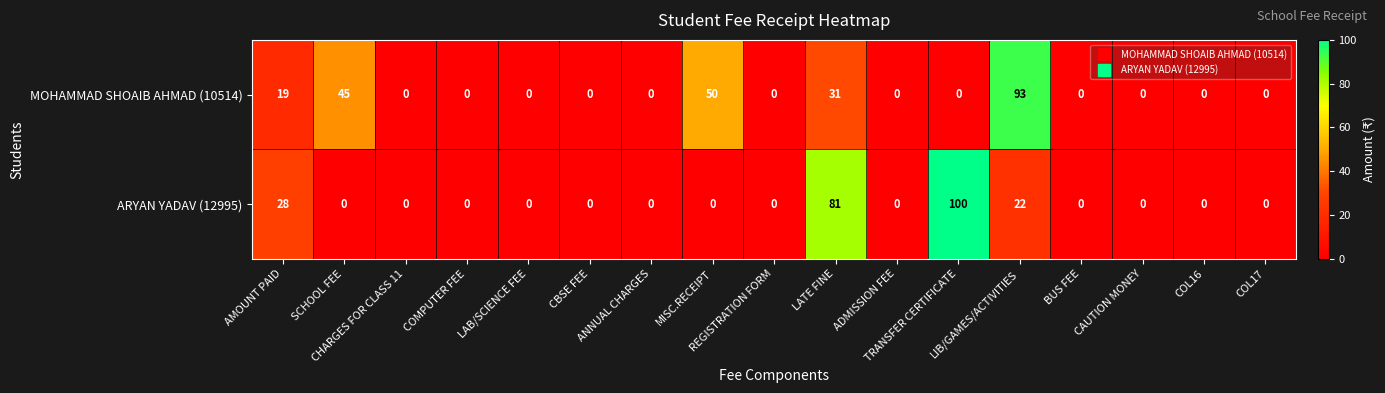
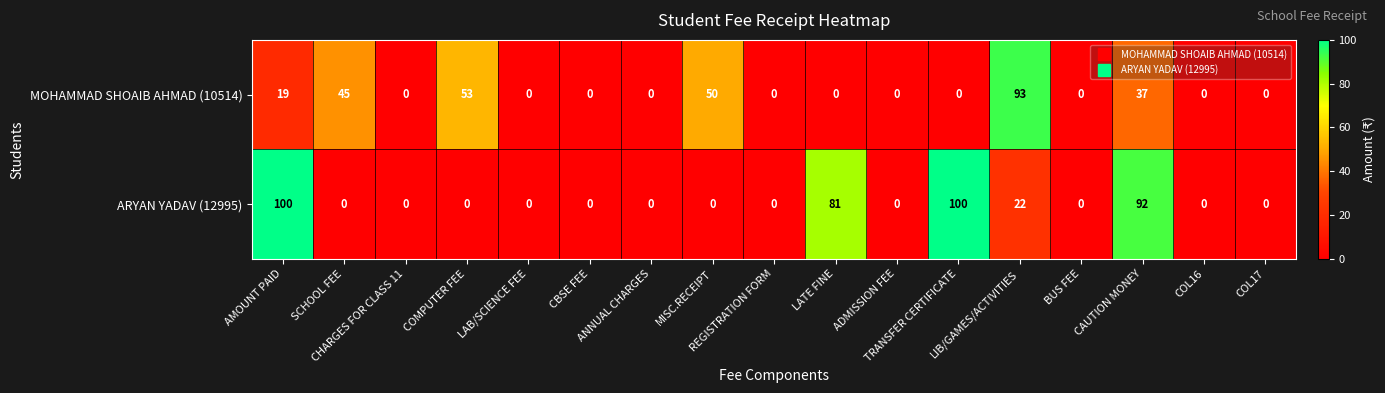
  {
    "MOHAMMAD SHOAIB AHMAD (10514)": {
      "AMOUNT PAID": 19,
      "SCHOOL FEE": 45,
      "CHARGES FOR CLASS 11": 0,
-     "COMPUTER FEE": 0,
+     "COMPUTER FEE": 53,
      "LAB/SCIENCE FEE": 0,
      "CBSE FEE": 0,
      "ANNUAL CHARGES": 0,
      "MISC.RECEIPT": 50,
      "REGISTRATION FORM": 0,
-     "LATE FINE": 31,
+     "LATE FINE": 0,
      "ADMISSION FEE": 0,
      "TRANSFER CERTIFICATE": 0,
      "LIB/GAMES/ACTIVITIES": 93,
      "BUS FEE": 0,
-     "CAUTION MONEY": 0,
+     "CAUTION MONEY": 37,
      "COL16": 0,
      "COL17": 0
    },
    "ARYAN YADAV (12995)": {
-     "AMOUNT PAID": 28,
+     "AMOUNT PAID": 100,
      "SCHOOL FEE": 0,
      "CHARGES FOR CLASS 11": 0,
      "COMPUTER FEE": 0,
      "LAB/SCIENCE FEE": 0,
      "CBSE FEE": 0,
      "ANNUAL CHARGES": 0,
      "MISC.RECEIPT": 0,
      "REGISTRATION FORM": 0,
      "LATE FINE": 81,
      "ADMISSION FEE": 0,
      "TRANSFER CERTIFICATE": 100,
      "LIB/GAMES/ACTIVITIES": 22,
      "BUS FEE": 0,
-     "CAUTION MONEY": 0,
+     "CAUTION MONEY": 92,
      "COL16": 0,
      "COL17": 0
    }
  }
